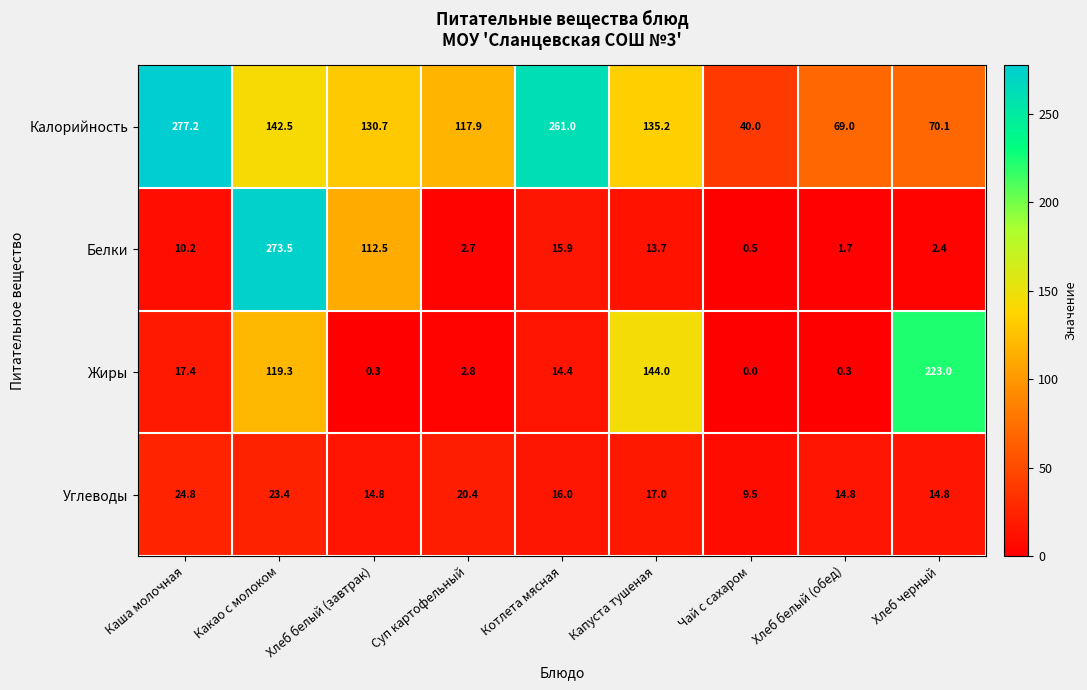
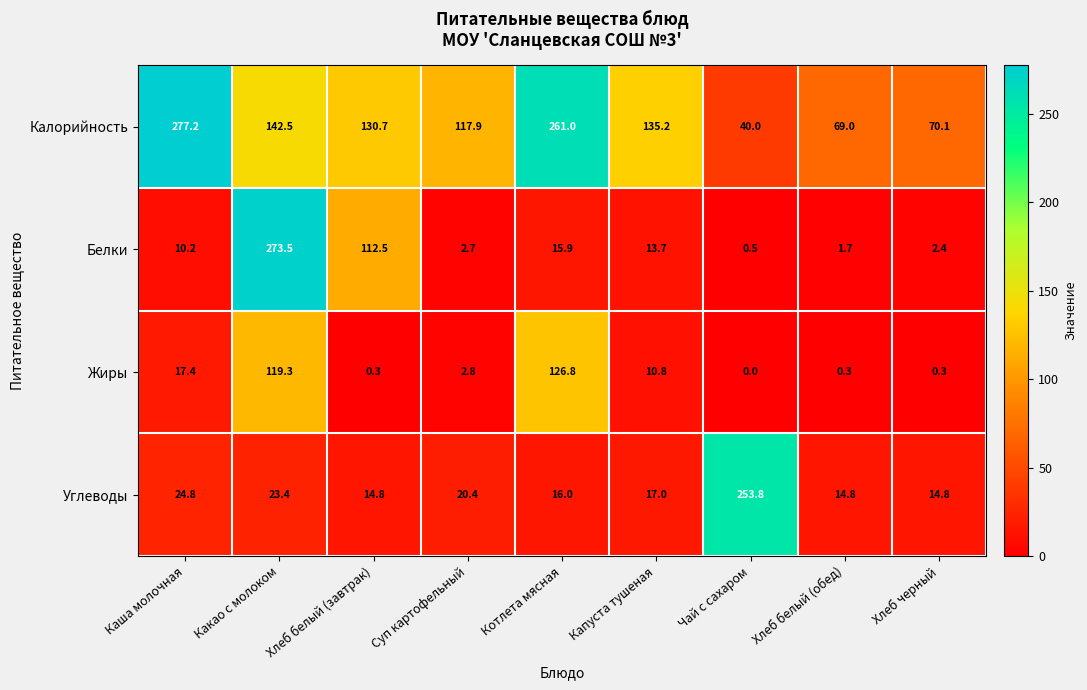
  {
    "Калорийность": {
      "Каша молочная": 277.2,
      "Какао с молоком": 142.5,
      "Хлеб белый (завтрак)": 130.7,
      "Суп картофельный": 117.9,
      "Котлета мясная": 261.0,
      "Капуста тушеная": 135.2,
      "Чай с сахаром": 40.0,
      "Хлеб белый (обед)": 69.0,
      "Хлеб черный": 70.1
    },
    "Белки": {
      "Каша молочная": 10.2,
      "Какао с молоком": 273.5,
      "Хлеб белый (завтрак)": 112.5,
      "Суп картофельный": 2.7,
      "Котлета мясная": 15.9,
      "Капуста тушеная": 13.7,
      "Чай с сахаром": 0.5,
      "Хлеб белый (обед)": 1.7,
      "Хлеб черный": 2.4
    },
    "Жиры": {
      "Каша молочная": 17.4,
      "Какао с молоком": 119.3,
      "Хлеб белый (завтрак)": 0.3,
      "Суп картофельный": 2.8,
-     "Котлета мясная": 14.4,
-     "Капуста тушеная": 144.0,
+     "Котлета мясная": 126.8,
+     "Капуста тушеная": 10.8,
      "Чай с сахаром": 0.0,
      "Хлеб белый (обед)": 0.3,
-     "Хлеб черный": 223.0
+     "Хлеб черный": 0.3
    },
    "Углеводы": {
      "Каша молочная": 24.8,
      "Какао с молоком": 23.4,
      "Хлеб белый (завтрак)": 14.8,
      "Суп картофельный": 20.4,
      "Котлета мясная": 16.0,
      "Капуста тушеная": 17.0,
-     "Чай с сахаром": 9.5,
+     "Чай с сахаром": 253.8,
      "Хлеб белый (обед)": 14.8,
      "Хлеб черный": 14.8
    }
  }
